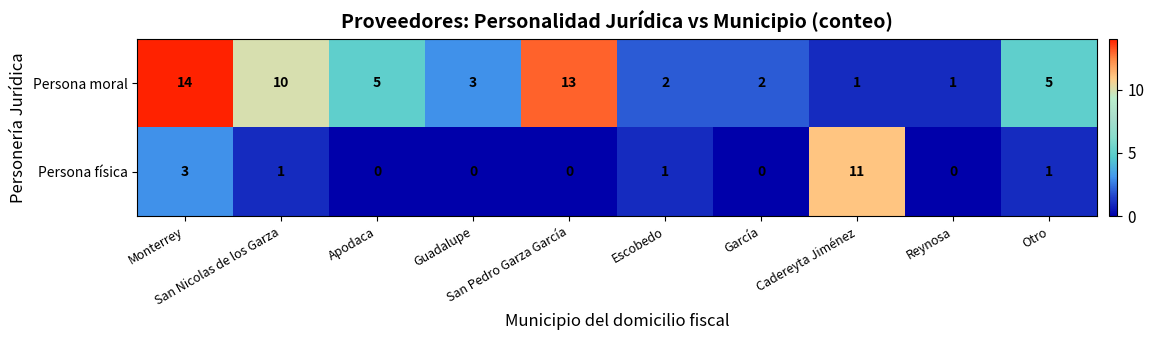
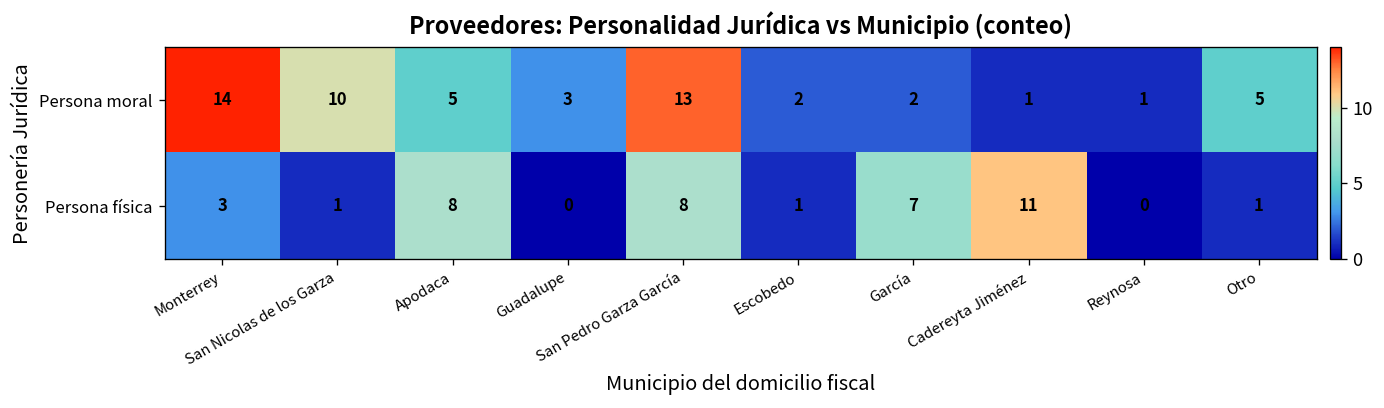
  {
    "Persona moral": {
      "Monterrey": 14,
      "San Nicolas de los Garza": 10,
      "Apodaca": 5,
      "Guadalupe": 3,
      "San Pedro Garza García": 13,
      "Escobedo": 2,
      "García": 2,
      "Cadereyta Jiménez": 1,
      "Reynosa": 1,
      "Otro": 5
    },
    "Persona física": {
      "Monterrey": 3,
      "San Nicolas de los Garza": 1,
-     "Apodaca": 0,
+     "Apodaca": 8,
      "Guadalupe": 0,
-     "San Pedro Garza García": 0,
+     "San Pedro Garza García": 8,
      "Escobedo": 1,
-     "García": 0,
+     "García": 7,
      "Cadereyta Jiménez": 11,
      "Reynosa": 0,
      "Otro": 1
    }
  }
